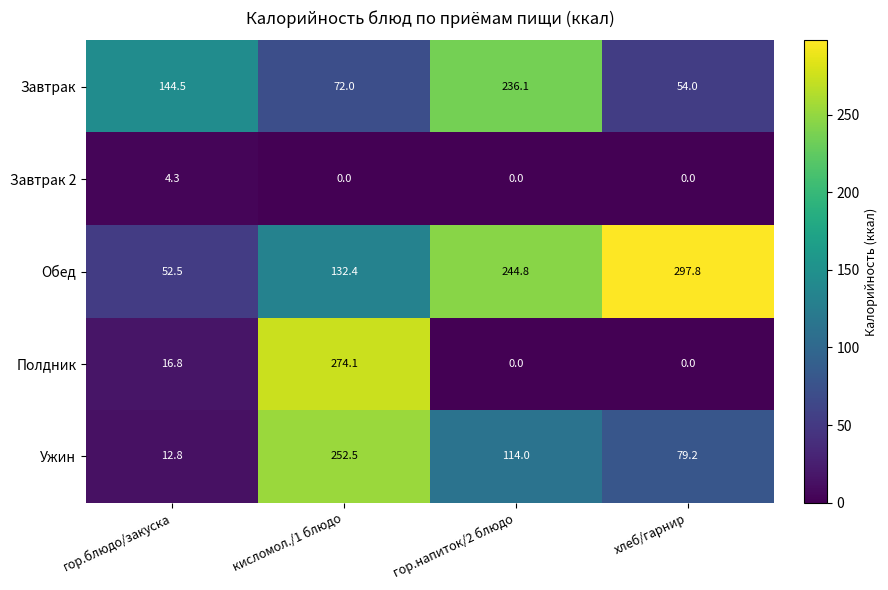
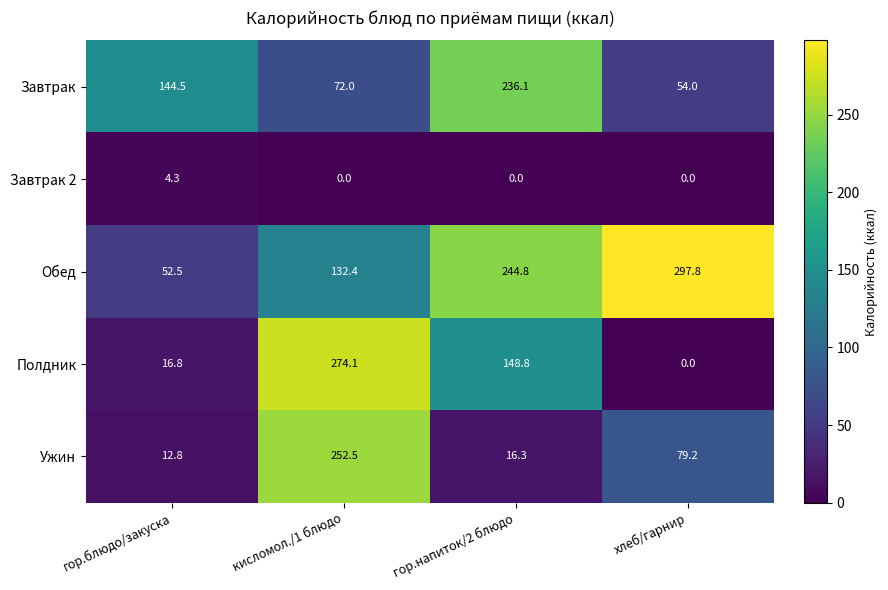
  {
    "Завтрак": {
      "гор.блюдо/закуска": 144.5,
      "кисломол./1 блюдо": 72.0,
      "гор.напиток/2 блюдо": 236.1,
      "хлеб/гарнир": 54.0
    },
    "Завтрак 2": {
      "гор.блюдо/закуска": 4.3,
      "кисломол./1 блюдо": 0.0,
      "гор.напиток/2 блюдо": 0.0,
      "хлеб/гарнир": 0.0
    },
    "Обед": {
      "гор.блюдо/закуска": 52.5,
      "кисломол./1 блюдо": 132.4,
      "гор.напиток/2 блюдо": 244.8,
      "хлеб/гарнир": 297.8
    },
    "Полдник": {
      "гор.блюдо/закуска": 16.8,
      "кисломол./1 блюдо": 274.1,
-     "гор.напиток/2 блюдо": 0.0,
+     "гор.напиток/2 блюдо": 148.8,
      "хлеб/гарнир": 0.0
    },
    "Ужин": {
      "гор.блюдо/закуска": 12.8,
      "кисломол./1 блюдо": 252.5,
-     "гор.напиток/2 блюдо": 114.0,
+     "гор.напиток/2 блюдо": 16.3,
      "хлеб/гарнир": 79.2
    }
  }
